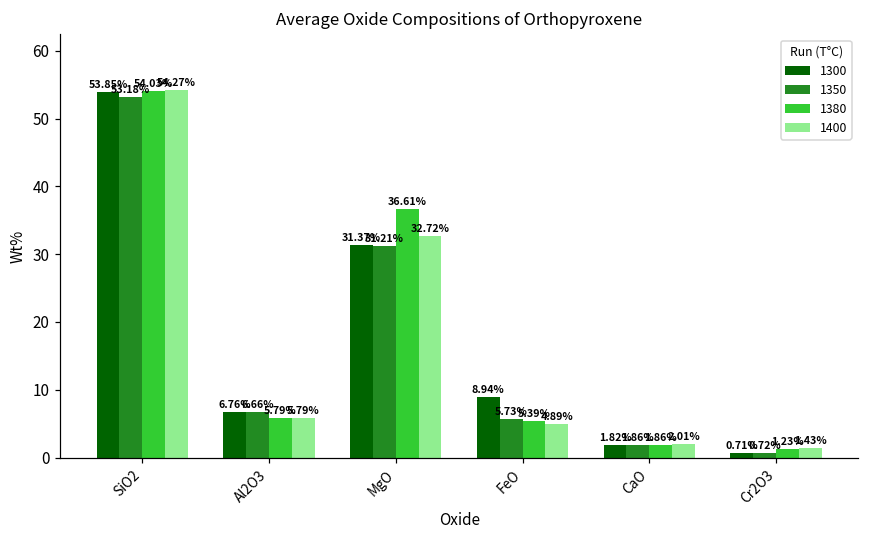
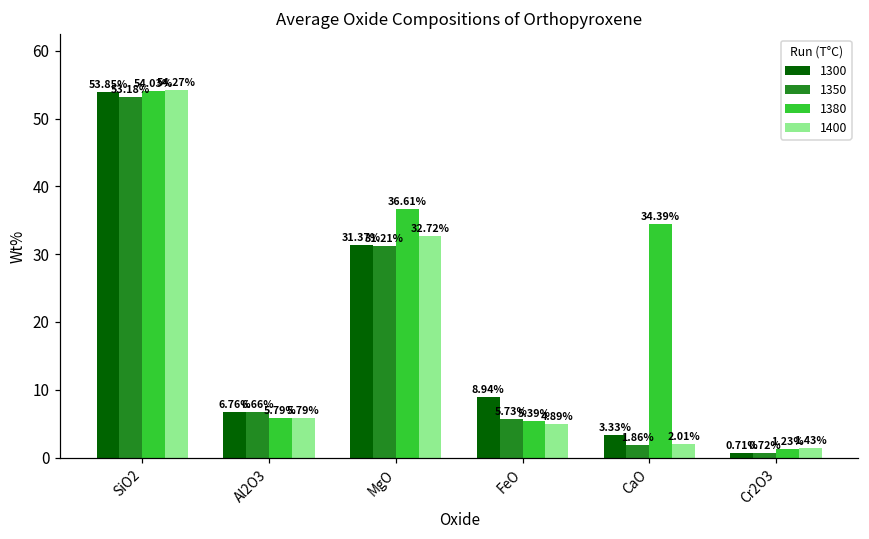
  {
    "1300": {
      "FeO": "8.94%",
-     "CaO": "1.82%"
+     "CaO": "3.33%"
    },
    "1380": {
      "MgO": "36.61%",
-     "CaO": "1.86%"
+     "CaO": "34.39%"
    },
    "1400": {
      "MgO": "32.72%"
    }
  }
